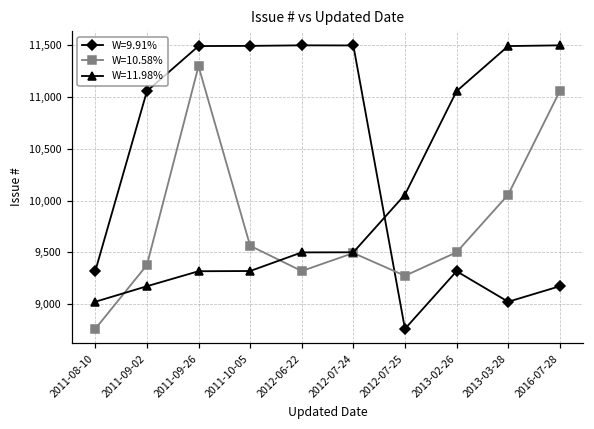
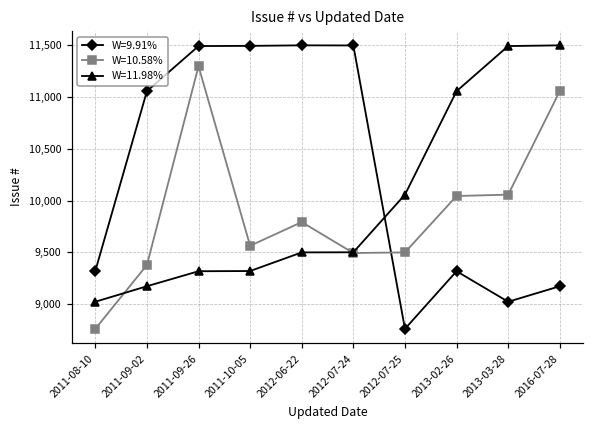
  {
    "W=10.58%": {
      "2011-08-10": "8,800",
      "2011-09-02": "9,400",
      "2011-09-26": "11,300",
      "2011-10-05": "9,600",
-     "2012-06-22": "9,300",
-     "2012-07-25": "9,300",
-     "2013-02-26": "9,500",
+     "2012-06-22": "9,800",
+     "2012-07-25": "9,500",
+     "2013-02-26": "10,000",
      "2013-03-28": "10,100",
      "2016-07-28": "11,100"
    }
  }
